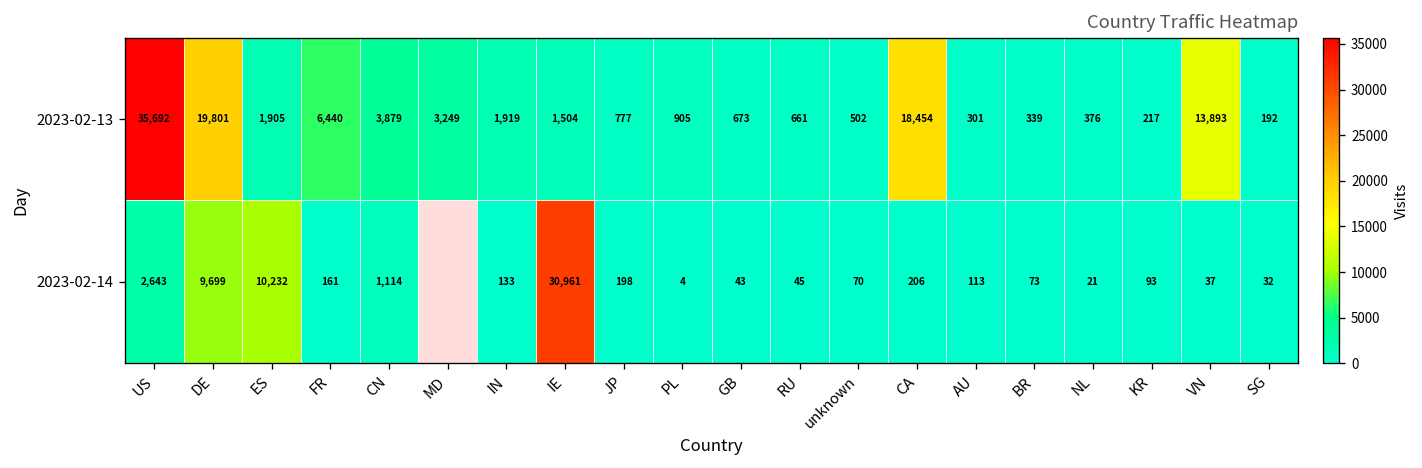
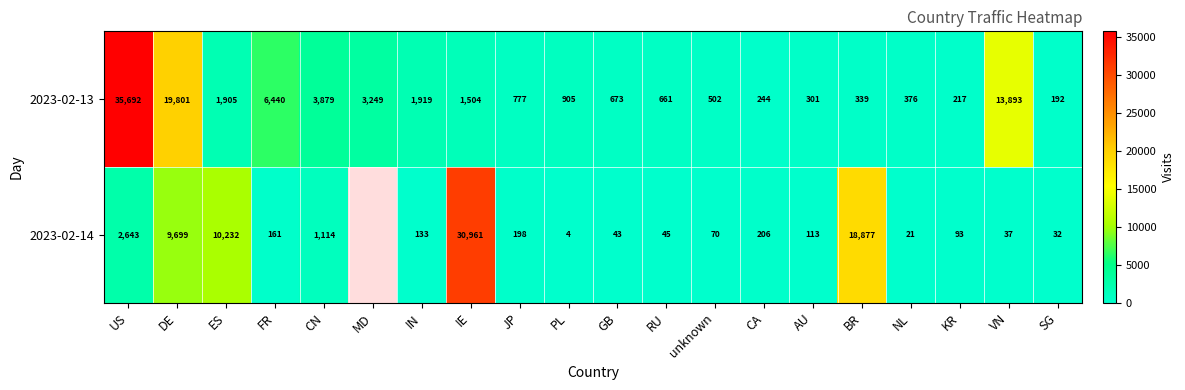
  {
    "2023-02-13": {
      "US": "35,692",
      "DE": "19,801",
      "ES": "1,905",
      "FR": "6,440",
      "CN": "3,879",
      "MD": "3,249",
      "IN": "1,919",
      "IE": "1,504",
      "JP": "777",
      "PL": "905",
      "GB": "673",
      "RU": "661",
      "unknown": "502",
-     "CA": "18,454",
+     "CA": "244",
      "AU": "301",
      "BR": "339",
      "NL": "376",
      "KR": "217",
      "VN": "13,893",
      "SG": "192"
    },
    "2023-02-14": {
      "US": "2,643",
      "DE": "9,699",
      "ES": "10,232",
      "FR": "161",
      "CN": "1,114",
      "IN": "133",
      "IE": "30,961",
      "JP": "198",
      "PL": "4",
      "GB": "43",
      "RU": "45",
      "unknown": "70",
      "CA": "206",
      "AU": "113",
-     "BR": "73",
+     "BR": "18,877",
      "NL": "21",
      "KR": "93",
      "VN": "37",
      "SG": "32"
    }
  }
